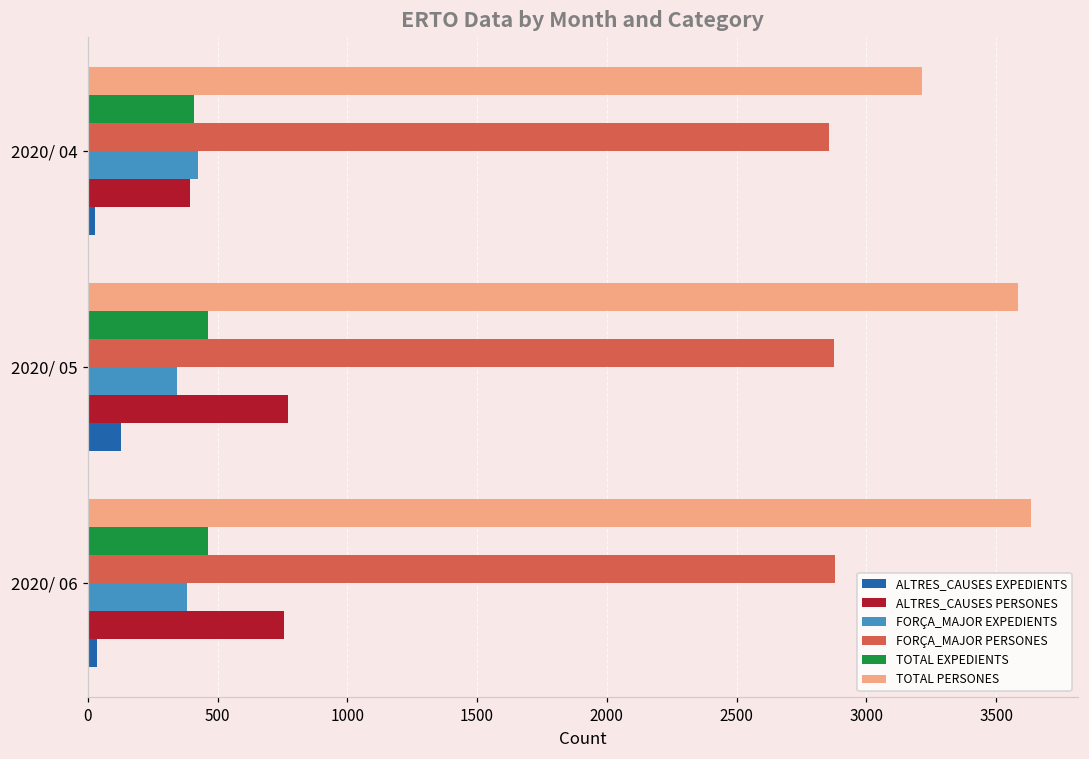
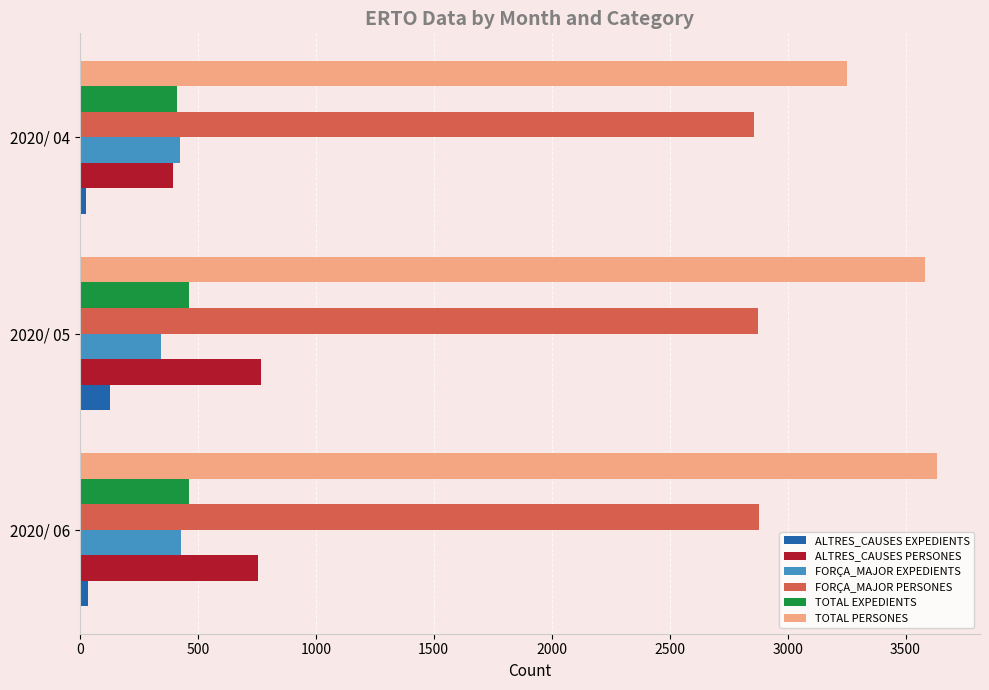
  {
    "ALTRES_CAUSES EXPEDIENTS": {
      "2020/ 04": 30,
      "2020/ 05": 130,
      "2020/ 06": 30
    },
    "ALTRES_CAUSES PERSONES": {
      "2020/ 04": 390,
      "2020/ 05": 770,
      "2020/ 06": 760
    },
    "FORÇA_MAJOR EXPEDIENTS": {
      "2020/ 04": 430,
      "2020/ 05": 340,
-     "2020/ 06": 380
+     "2020/ 06": 430
    },
    "FORÇA_MAJOR PERSONES": {
      "2020/ 04": 2860,
      "2020/ 05": 2880,
      "2020/ 06": 2880
    },
    "TOTAL EXPEDIENTS": {
      "2020/ 04": 410,
      "2020/ 05": 460,
      "2020/ 06": 460
    },
    "TOTAL PERSONES": {
-     "2020/ 04": 3220,
+     "2020/ 04": 3250,
      "2020/ 05": 3580,
      "2020/ 06": 3630
    }
  }
